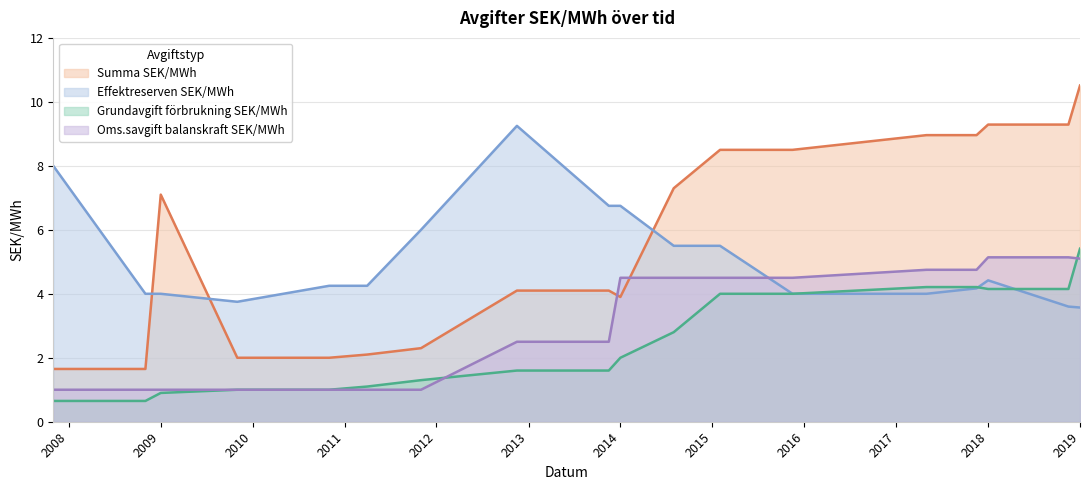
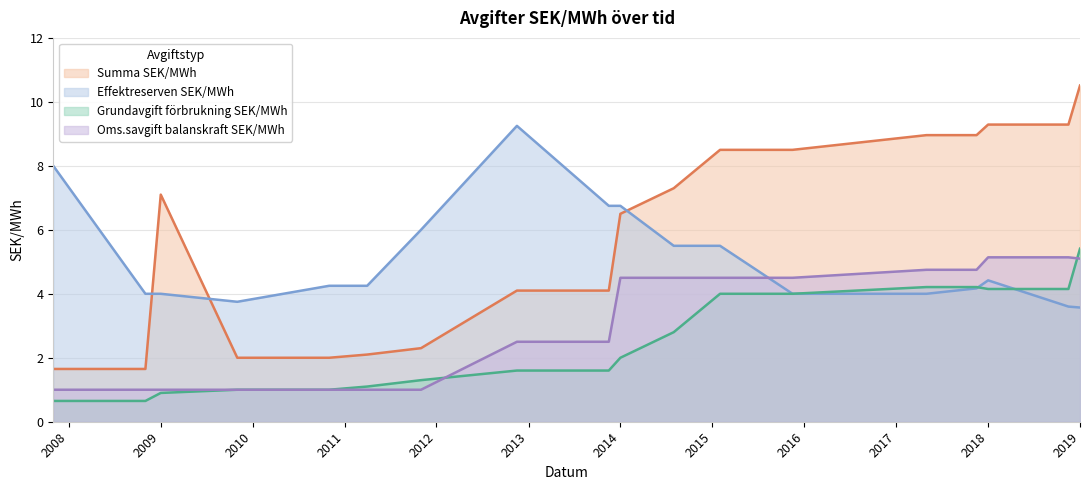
  {
    "Summa SEK/MWh": {
      "2009": 7.1,
-     "2014": 3.9,
+     "2014": 6.5,
      "2018": 9.3,
      "2019": 10.5
    }
  }
